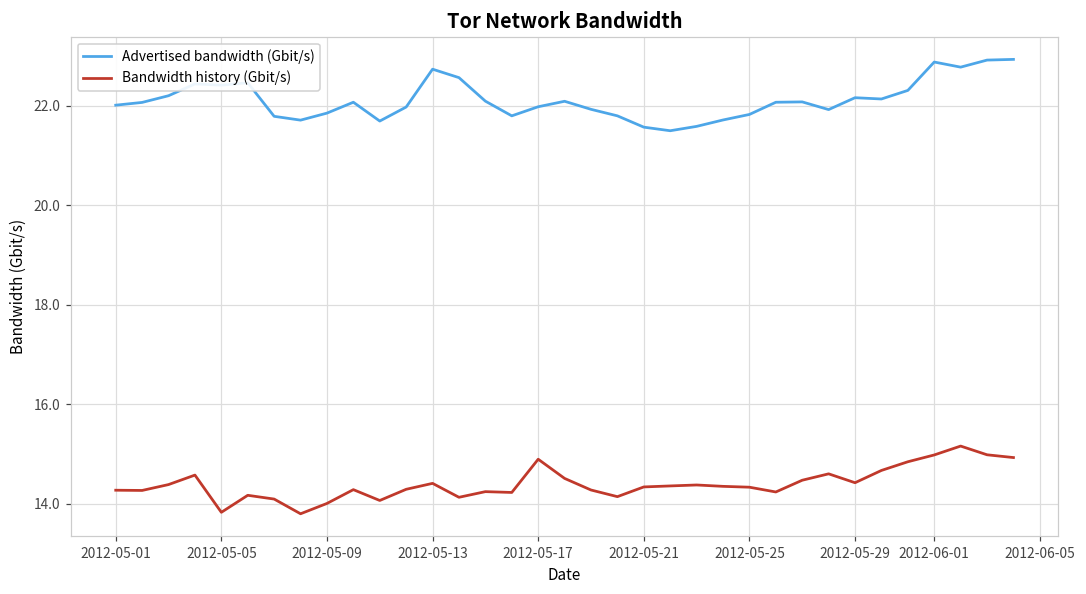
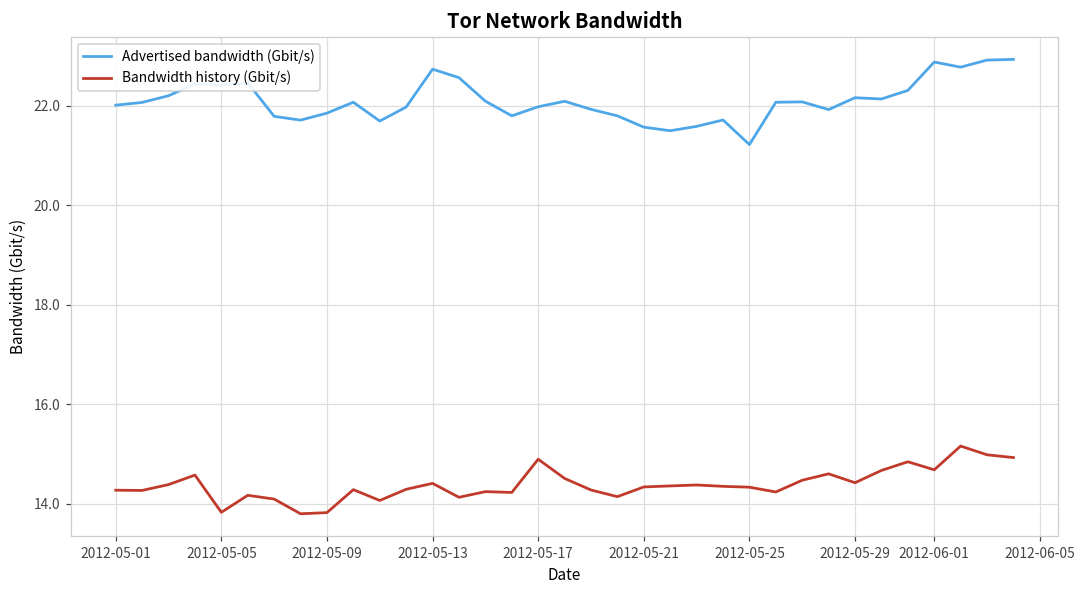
  {
    "Advertised bandwidth (Gbit/s)": {
      "2012-05-01": 22.0,
      "2012-05-09": 21.8,
      "2012-05-13": 22.7,
      "2012-05-17": 22.0,
      "2012-05-21": 21.6,
-     "2012-05-25": 21.8,
+     "2012-05-25": 21.2,
      "2012-05-29": 22.2,
      "2012-06-01": 22.9
    },
    "Bandwidth history (Gbit/s)": {
      "2012-05-01": 14.3,
      "2012-05-05": 13.8,
-     "2012-05-09": 14.0,
+     "2012-05-09": 13.8,
      "2012-05-13": 14.4,
      "2012-05-17": 14.9,
      "2012-05-21": 14.3,
      "2012-05-25": 14.3,
      "2012-05-29": 14.4,
-     "2012-06-01": 15.0
+     "2012-06-01": 14.7
    }
  }
